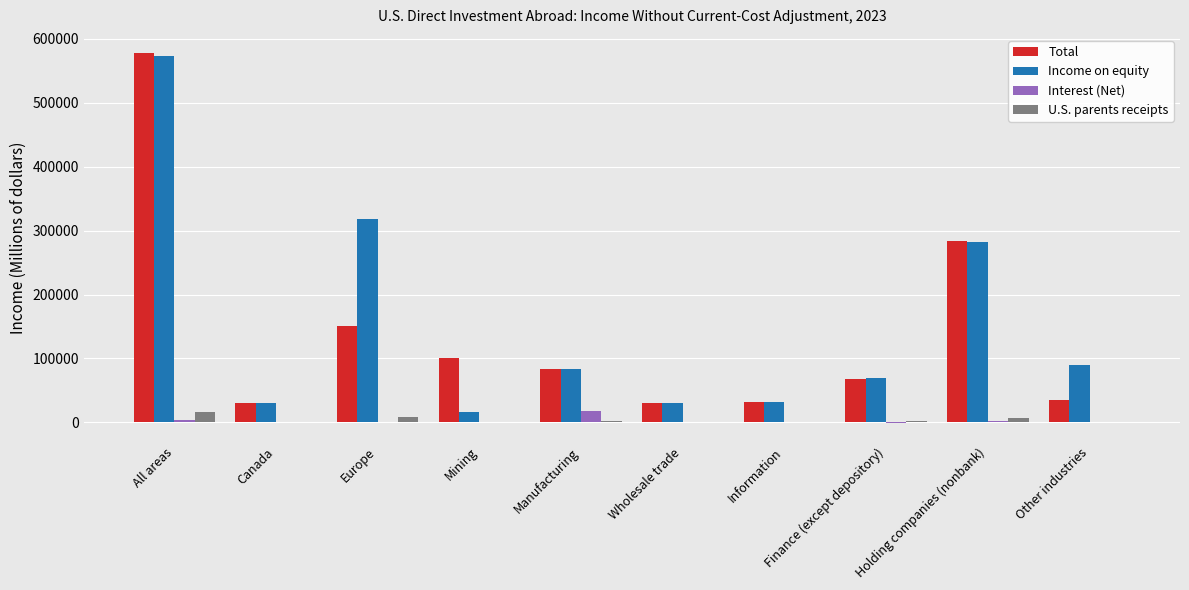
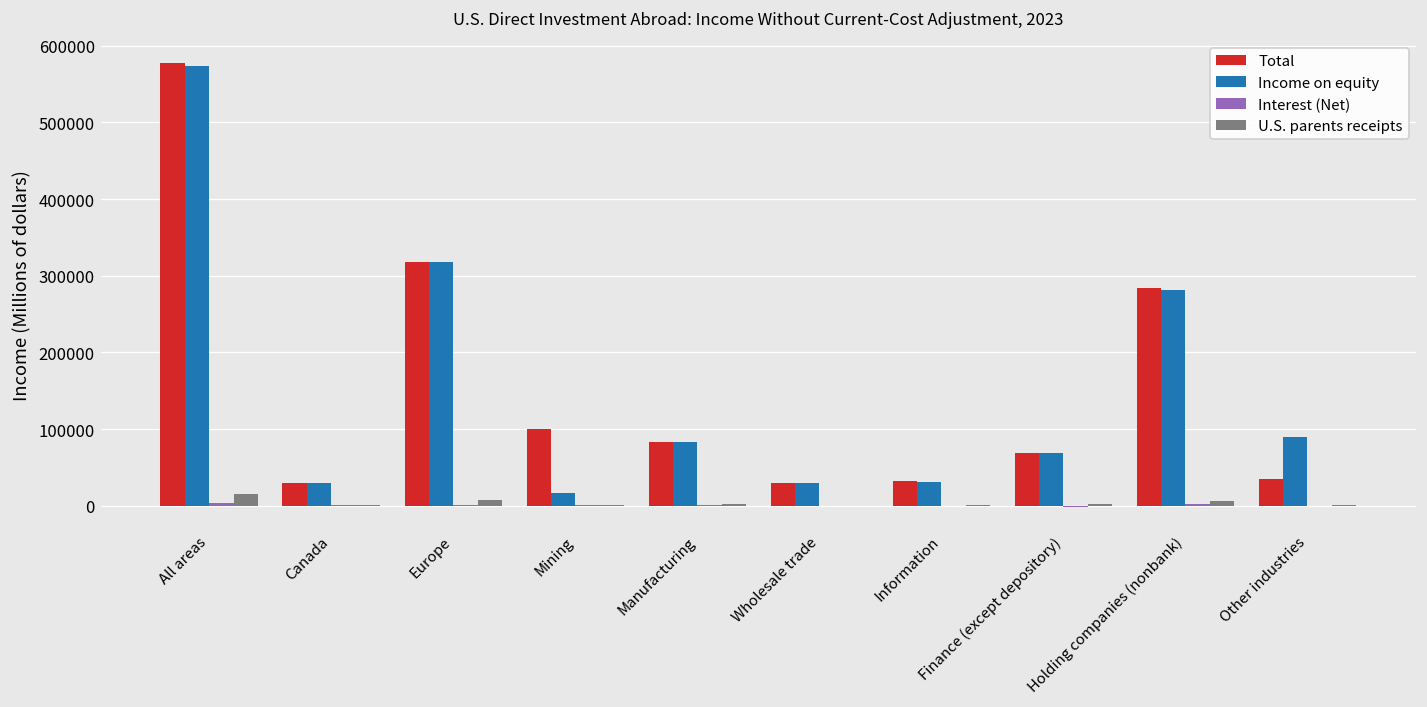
  {
    "Total": {
      "All areas": 580000,
      "Canada": 30000,
-     "Europe": 150000,
+     "Europe": 320000,
      "Mining": 100000,
      "Manufacturing": 80000,
      "Wholesale trade": 30000,
      "Information": 30000,
      "Finance (except depository)": 70000,
      "Holding companies (nonbank)": 280000,
      "Other industries": 40000
    },
    "Income on equity": {
      "All areas": 570000,
      "Canada": 30000,
      "Europe": 320000,
      "Mining": 20000,
      "Manufacturing": 80000,
      "Wholesale trade": 30000,
      "Information": 30000,
      "Finance (except depository)": 70000,
      "Holding companies (nonbank)": 280000,
      "Other industries": 90000
    },
    "Interest (Net)": {
      "All areas": 0,
-     "Manufacturing": 20000
+     "Manufacturing": 0
    },
    "U.S. parents receipts": {
      "All areas": 20000,
      "Europe": 10000,
      "Holding companies (nonbank)": 10000
    }
  }
